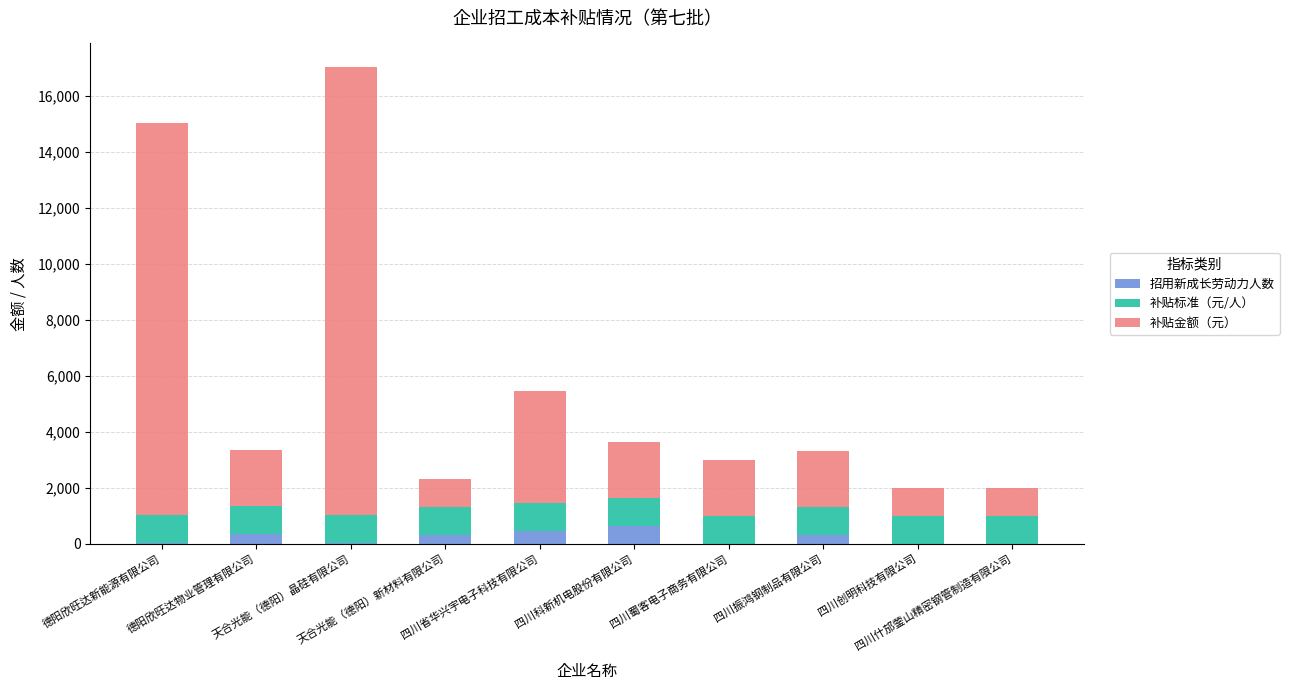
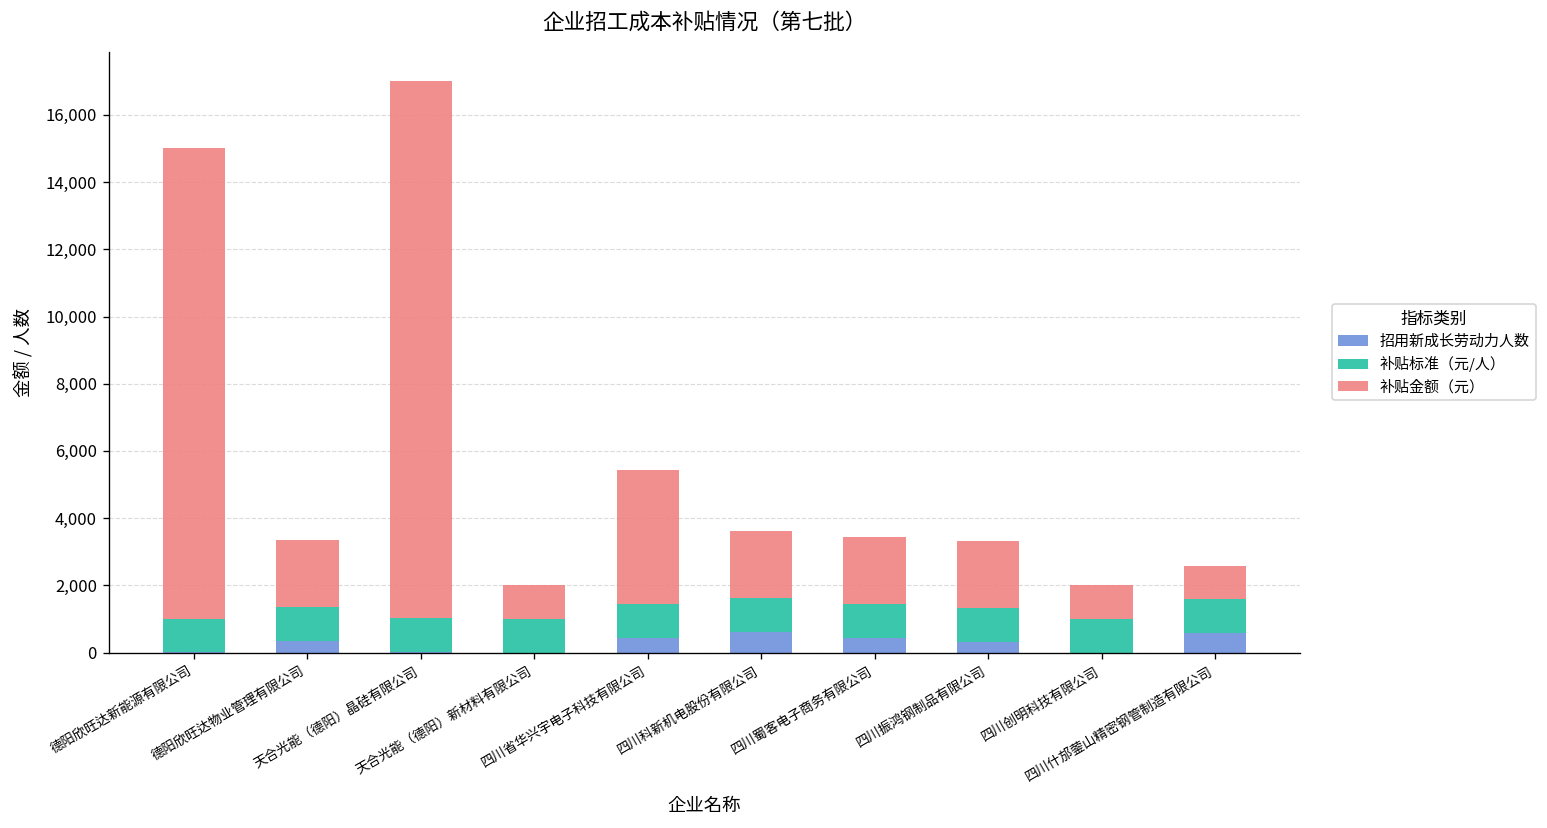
  {
    "招用新成长劳动力人数": {
      "德阳欣旺达物业管理有限公司": "400",
-     "天合光能（德阳）新材料有限公司": "300",
+     "天合光能（德阳）新材料有限公司": "0",
      "四川省华兴宇电子科技有限公司": "400",
      "四川科新机电股份有限公司": "600",
-     "四川蜀客电子商务有限公司": "0",
+     "四川蜀客电子商务有限公司": "400",
      "四川振鸿钢制品有限公司": "300",
-     "四川什邡蓥山精密钢管制造有限公司": "0"
+     "四川什邡蓥山精密钢管制造有限公司": "600"
    },
    "补贴标准（元/人）": {
      "德阳欣旺达新能源有限公司": "1,000",
      "德阳欣旺达物业管理有限公司": "1,000",
      "天合光能（德阳）晶硅有限公司": "1,000",
      "天合光能（德阳）新材料有限公司": "1,000",
      "四川省华兴宇电子科技有限公司": "1,000",
      "四川科新机电股份有限公司": "1,000",
      "四川蜀客电子商务有限公司": "1,000",
      "四川振鸿钢制品有限公司": "1,000",
      "四川创明科技有限公司": "1,000",
      "四川什邡蓥山精密钢管制造有限公司": "1,000"
    },
    "补贴金额（元）": {
      "德阳欣旺达新能源有限公司": "14,000",
      "德阳欣旺达物业管理有限公司": "2,000",
      "天合光能（德阳）晶硅有限公司": "16,000",
      "天合光能（德阳）新材料有限公司": "1,000",
      "四川省华兴宇电子科技有限公司": "4,000",
      "四川科新机电股份有限公司": "2,000",
      "四川蜀客电子商务有限公司": "2,000",
      "四川振鸿钢制品有限公司": "2,000",
      "四川创明科技有限公司": "1,000",
      "四川什邡蓥山精密钢管制造有限公司": "1,000"
    }
  }
